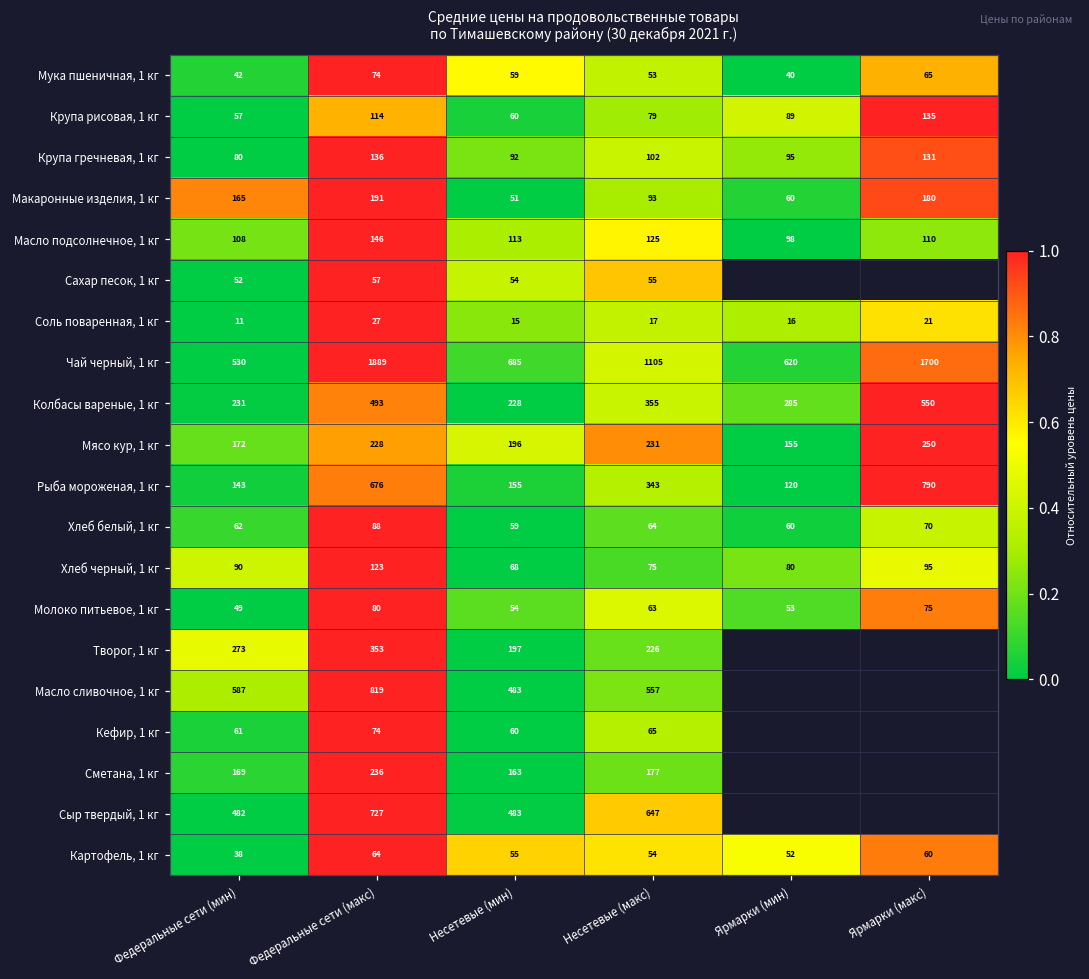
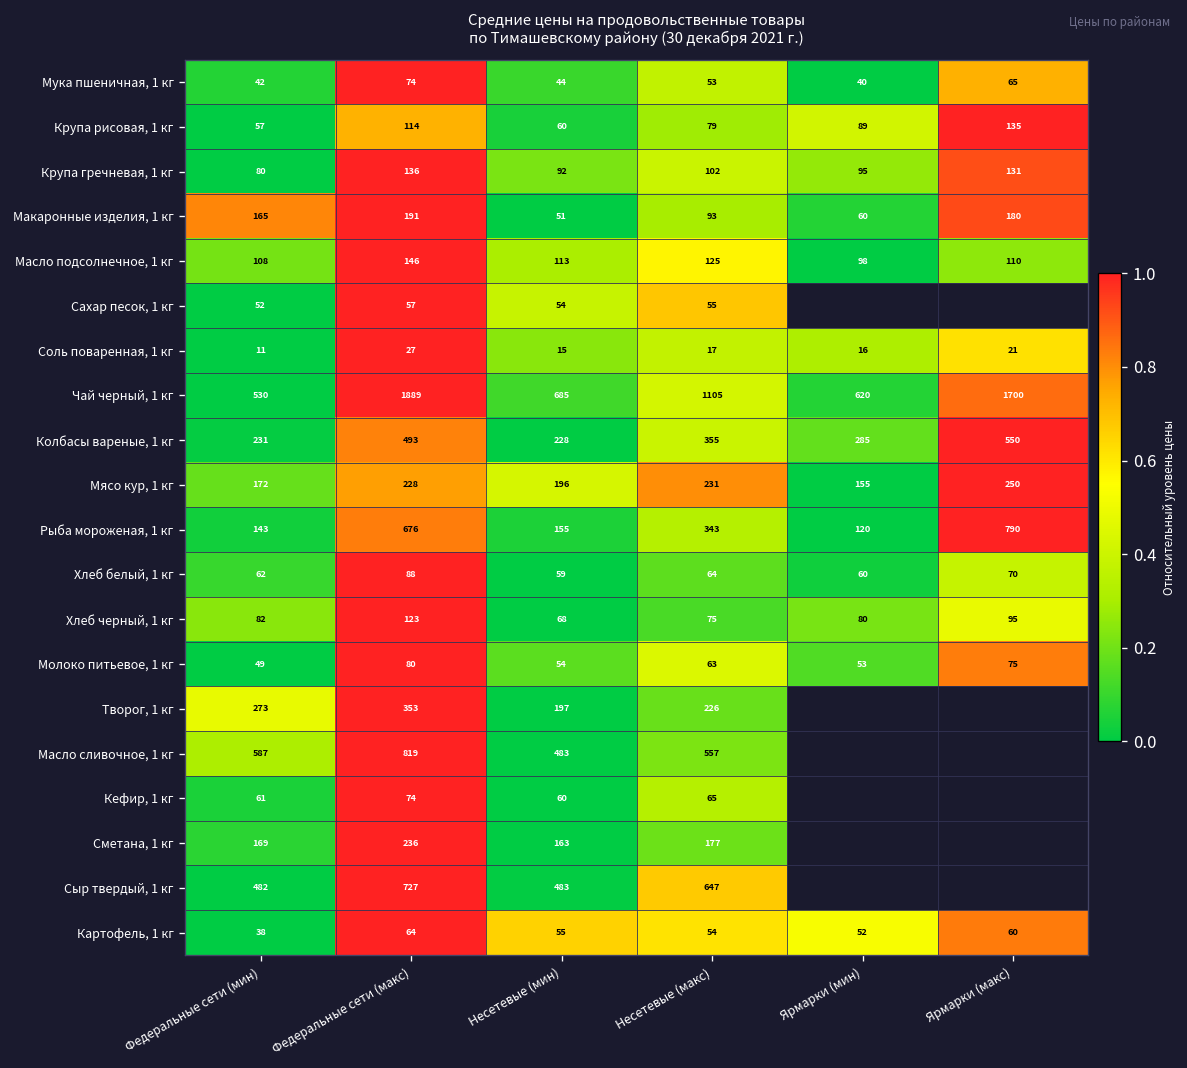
  {
    "Мука пшеничная, 1 кг": {
      "Федеральные сети (мин)": 42,
      "Федеральные сети (макс)": 74,
-     "Несетевые (мин)": 59,
+     "Несетевые (мин)": 44,
      "Несетевые (макс)": 53,
      "Ярмарки (мин)": 40,
      "Ярмарки (макс)": 65
    },
    "Крупа рисовая, 1 кг": {
      "Федеральные сети (мин)": 57,
      "Федеральные сети (макс)": 114,
      "Несетевые (мин)": 60,
      "Несетевые (макс)": 79,
      "Ярмарки (мин)": 89,
      "Ярмарки (макс)": 135
    },
    "Крупа гречневая, 1 кг": {
      "Федеральные сети (мин)": 80,
      "Федеральные сети (макс)": 136,
      "Несетевые (мин)": 92,
      "Несетевые (макс)": 102,
      "Ярмарки (мин)": 95,
      "Ярмарки (макс)": 131
    },
    "Макаронные изделия, 1 кг": {
      "Федеральные сети (мин)": 165,
      "Федеральные сети (макс)": 191,
      "Несетевые (мин)": 51,
      "Несетевые (макс)": 93,
      "Ярмарки (мин)": 60,
      "Ярмарки (макс)": 180
    },
    "Масло подсолнечное, 1 кг": {
      "Федеральные сети (мин)": 108,
      "Федеральные сети (макс)": 146,
      "Несетевые (мин)": 113,
      "Несетевые (макс)": 125,
      "Ярмарки (мин)": 98,
      "Ярмарки (макс)": 110
    },
    "Сахар песок, 1 кг": {
      "Федеральные сети (мин)": 52,
      "Федеральные сети (макс)": 57,
      "Несетевые (мин)": 54,
      "Несетевые (макс)": 55
    },
    "Соль поваренная, 1 кг": {
      "Федеральные сети (мин)": 11,
      "Федеральные сети (макс)": 27,
      "Несетевые (мин)": 15,
      "Несетевые (макс)": 17,
      "Ярмарки (мин)": 16,
      "Ярмарки (макс)": 21
    },
    "Чай черный, 1 кг": {
      "Федеральные сети (мин)": 530,
      "Федеральные сети (макс)": 1889,
      "Несетевые (мин)": 685,
      "Несетевые (макс)": 1105,
      "Ярмарки (мин)": 620,
      "Ярмарки (макс)": 1700
    },
    "Колбасы вареные, 1 кг": {
      "Федеральные сети (мин)": 231,
      "Федеральные сети (макс)": 493,
      "Несетевые (мин)": 228,
      "Несетевые (макс)": 355,
      "Ярмарки (мин)": 285,
      "Ярмарки (макс)": 550
    },
    "Мясо кур, 1 кг": {
      "Федеральные сети (мин)": 172,
      "Федеральные сети (макс)": 228,
      "Несетевые (мин)": 196,
      "Несетевые (макс)": 231,
      "Ярмарки (мин)": 155,
      "Ярмарки (макс)": 250
    },
    "Рыба мороженая, 1 кг": {
      "Федеральные сети (мин)": 143,
      "Федеральные сети (макс)": 676,
      "Несетевые (мин)": 155,
      "Несетевые (макс)": 343,
      "Ярмарки (мин)": 120,
      "Ярмарки (макс)": 790
    },
    "Хлеб белый, 1 кг": {
      "Федеральные сети (мин)": 62,
      "Федеральные сети (макс)": 88,
      "Несетевые (мин)": 59,
      "Несетевые (макс)": 64,
      "Ярмарки (мин)": 60,
      "Ярмарки (макс)": 70
    },
    "Хлеб черный, 1 кг": {
-     "Федеральные сети (мин)": 90,
+     "Федеральные сети (мин)": 82,
      "Федеральные сети (макс)": 123,
      "Несетевые (мин)": 68,
      "Несетевые (макс)": 75,
      "Ярмарки (мин)": 80,
      "Ярмарки (макс)": 95
    },
    "Молоко питьевое, 1 кг": {
      "Федеральные сети (мин)": 49,
      "Федеральные сети (макс)": 80,
      "Несетевые (мин)": 54,
      "Несетевые (макс)": 63,
      "Ярмарки (мин)": 53,
      "Ярмарки (макс)": 75
    },
    "Творог, 1 кг": {
      "Федеральные сети (мин)": 273,
      "Федеральные сети (макс)": 353,
      "Несетевые (мин)": 197,
      "Несетевые (макс)": 226
    },
    "Масло сливочное, 1 кг": {
      "Федеральные сети (мин)": 587,
      "Федеральные сети (макс)": 819,
      "Несетевые (мин)": 483,
      "Несетевые (макс)": 557
    },
    "Кефир, 1 кг": {
      "Федеральные сети (мин)": 61,
      "Федеральные сети (макс)": 74,
      "Несетевые (мин)": 60,
      "Несетевые (макс)": 65
    },
    "Сметана, 1 кг": {
      "Федеральные сети (мин)": 169,
      "Федеральные сети (макс)": 236,
      "Несетевые (мин)": 163,
      "Несетевые (макс)": 177
    },
    "Сыр твердый, 1 кг": {
      "Федеральные сети (мин)": 482,
      "Федеральные сети (макс)": 727,
      "Несетевые (мин)": 483,
      "Несетевые (макс)": 647
    },
    "Картофель, 1 кг": {
      "Федеральные сети (мин)": 38,
      "Федеральные сети (макс)": 64,
      "Несетевые (мин)": 55,
      "Несетевые (макс)": 54,
      "Ярмарки (мин)": 52,
      "Ярмарки (макс)": 60
    }
  }
